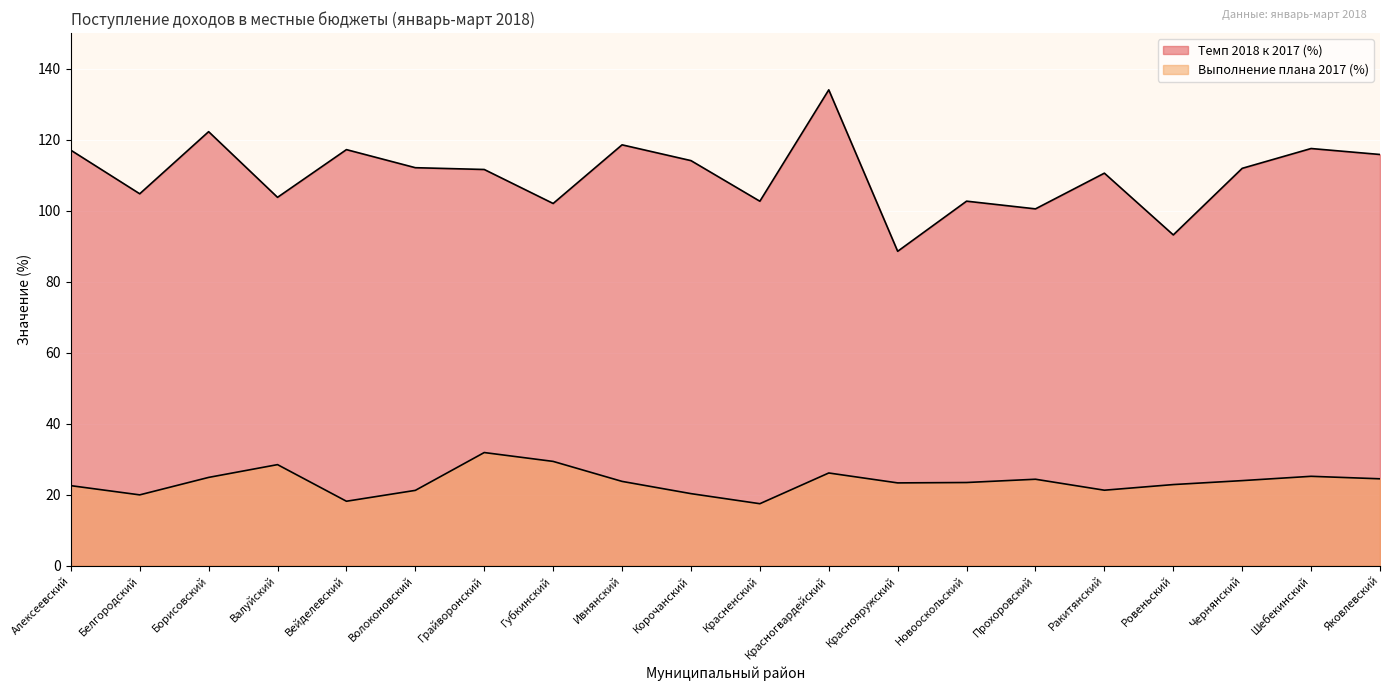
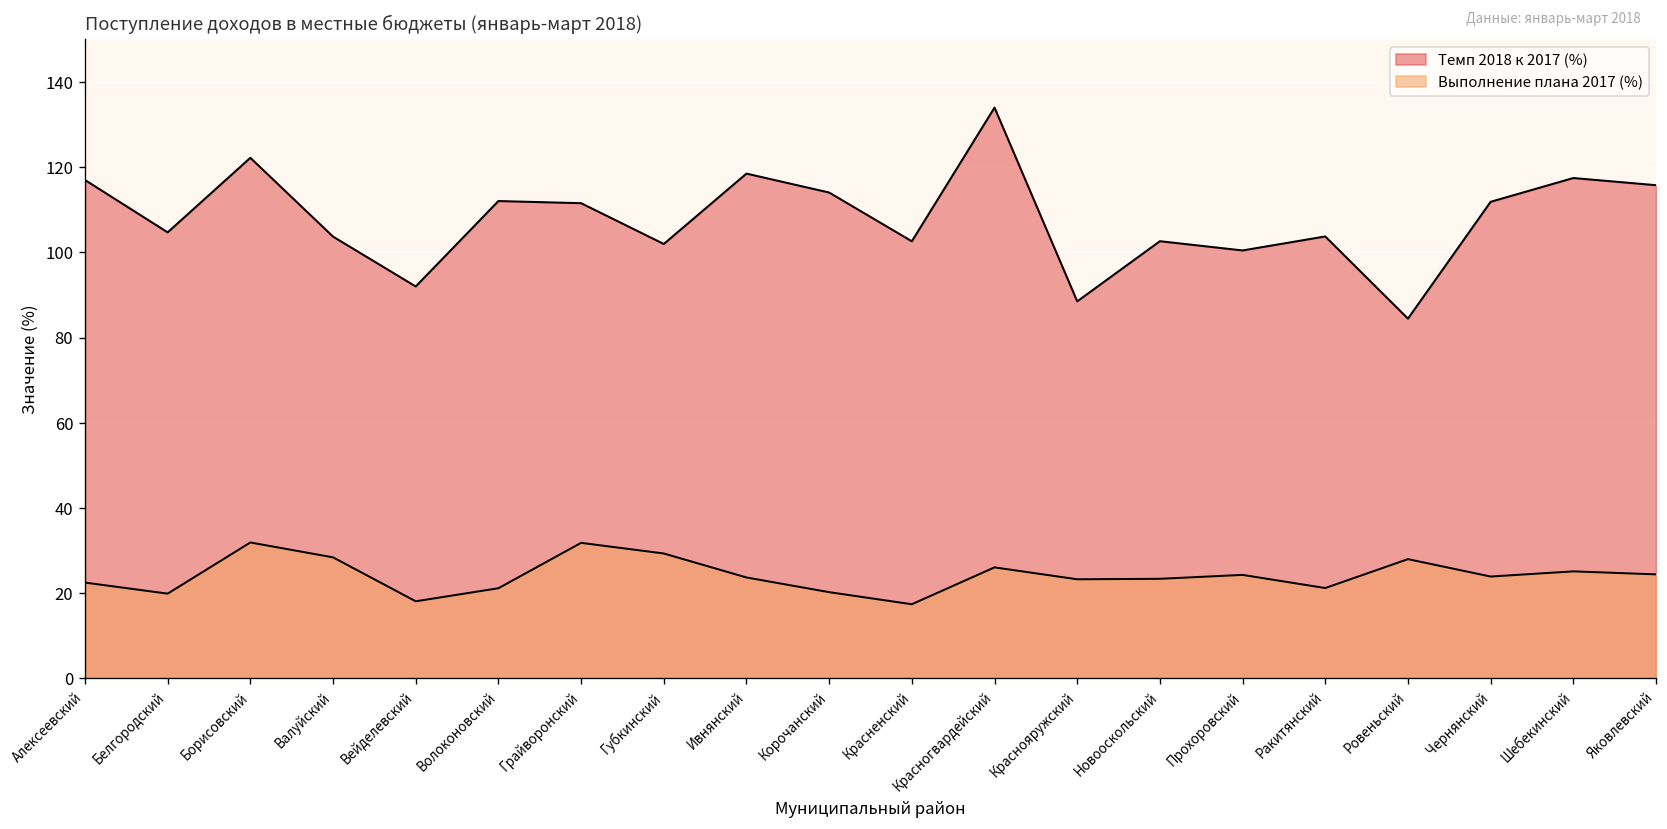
  {
    "Темп 2018 к 2017 (%)": {
      "Алексеевский": 117,
      "Белгородский": 105,
      "Борисовский": 122,
      "Валуйский": 104,
-     "Вейделевский": 117,
+     "Вейделевский": 92,
      "Волоконовский": 112,
      "Грайворонский": 112,
      "Губкинский": 102,
      "Ивнянский": 119,
      "Корочанский": 114,
      "Красненский": 103,
      "Красногвардейский": 134,
      "Краснояружский": 89,
      "Новооскольский": 103,
      "Прохоровский": 100,
-     "Ракитянский": 111,
-     "Ровеньский": 93,
+     "Ракитянский": 104,
+     "Ровеньский": 84,
      "Чернянский": 112,
      "Шебекинский": 117,
      "Яковлевский": 116
    },
    "Выполнение плана 2017 (%)": {
      "Алексеевский": 23,
      "Белгородский": 20,
-     "Борисовский": 25,
+     "Борисовский": 32,
      "Валуйский": 28,
      "Вейделевский": 18,
      "Волоконовский": 21,
      "Грайворонский": 32,
      "Губкинский": 29,
      "Ивнянский": 24,
      "Корочанский": 20,
      "Красненский": 17,
      "Красногвардейский": 26,
      "Краснояружский": 23,
      "Новооскольский": 23,
      "Прохоровский": 24,
      "Ракитянский": 21,
-     "Ровеньский": 23,
+     "Ровеньский": 28,
      "Чернянский": 24,
      "Шебекинский": 25,
      "Яковлевский": 24
    }
  }
